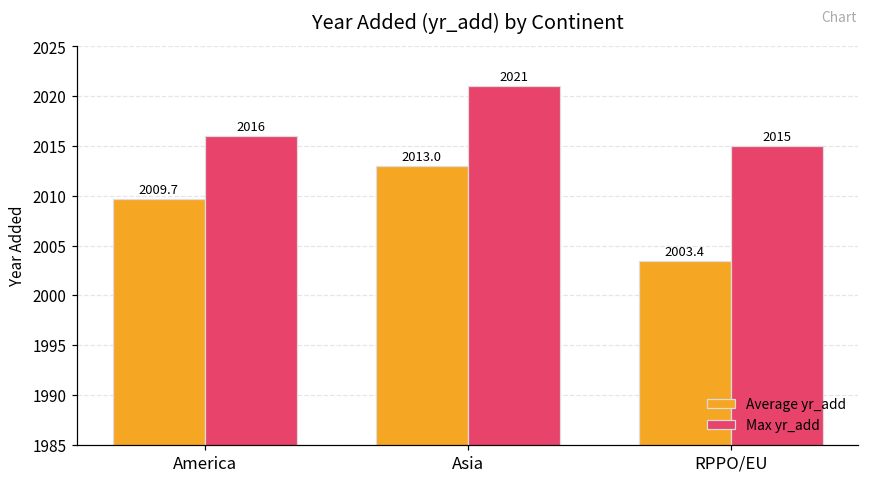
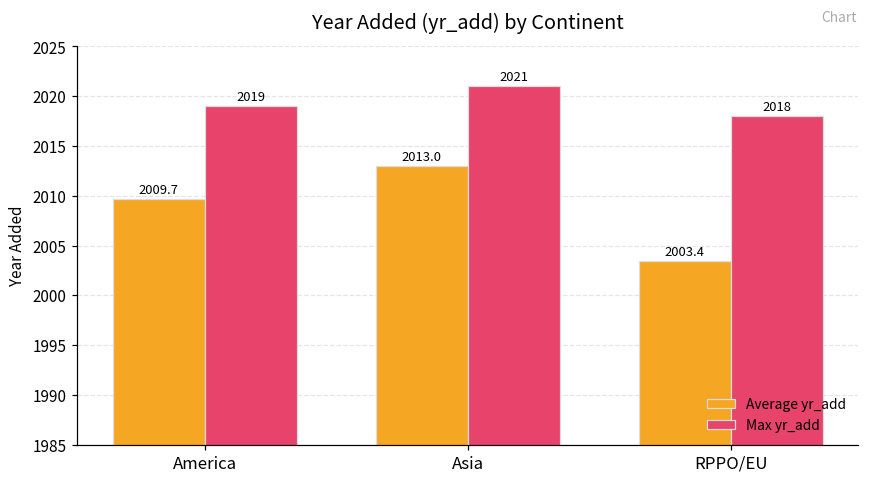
  {
    "Average yr_add": {
      "America": 2009.7,
      "Asia": 2013.0,
      "RPPO/EU": 2003.4
    },
    "Max yr_add": {
-     "America": 2016,
+     "America": 2019,
      "Asia": 2021,
-     "RPPO/EU": 2015
+     "RPPO/EU": 2018
    }
  }
